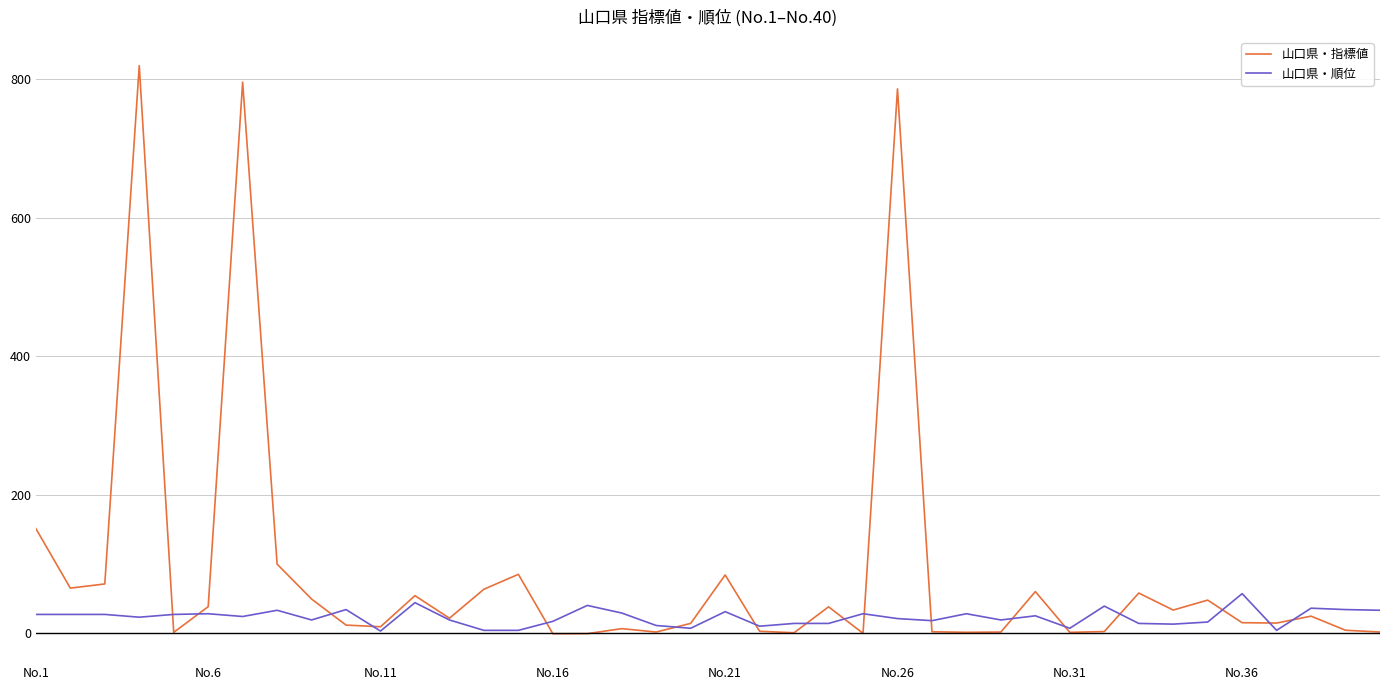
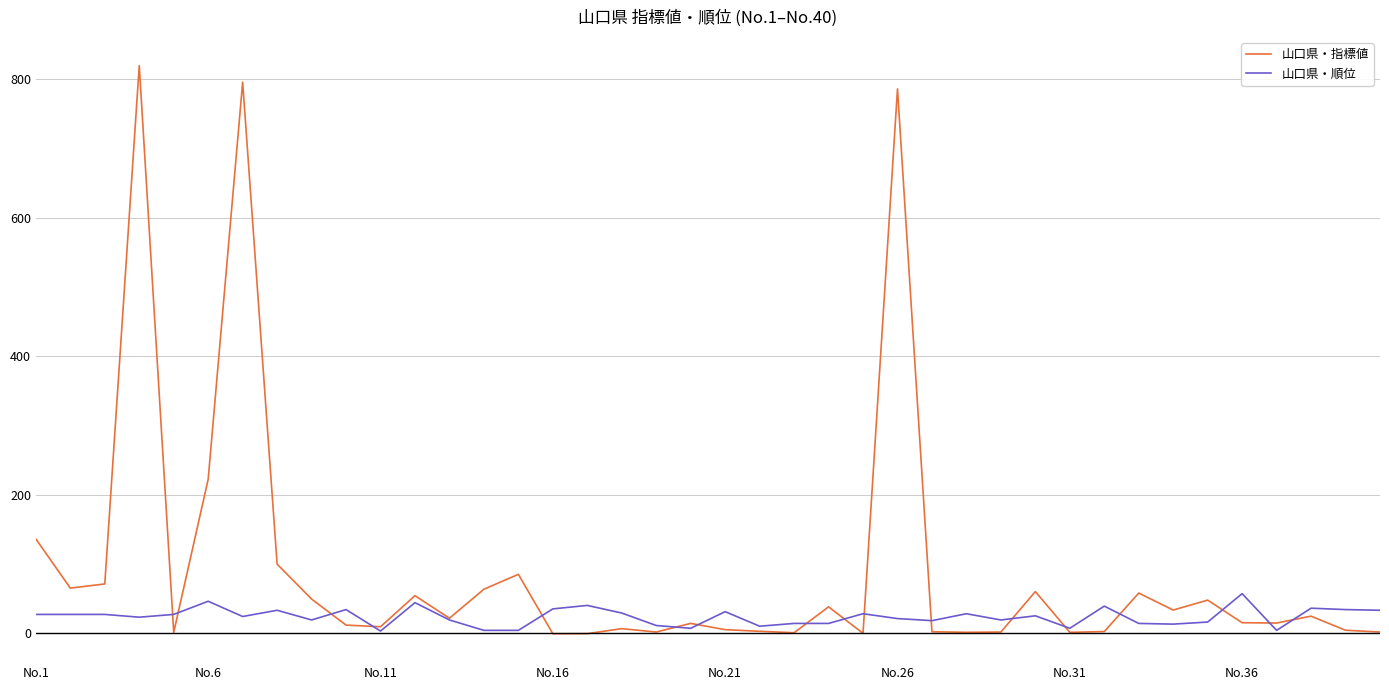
  {
    "山口県・指標値": {
-     "No.1": 150,
-     "No.6": 40,
+     "No.1": 140,
+     "No.6": 220,
      "No.11": 10,
      "No.16": 0,
-     "No.21": 80,
+     "No.21": 10,
      "No.26": 790,
      "No.31": 0,
      "No.36": 20
    },
    "山口県・順位": {
      "No.1": 30,
-     "No.6": 30,
+     "No.6": 50,
      "No.11": 0,
-     "No.16": 20,
+     "No.16": 40,
      "No.21": 30,
      "No.26": 20,
      "No.31": 10,
      "No.36": 60
    }
  }
